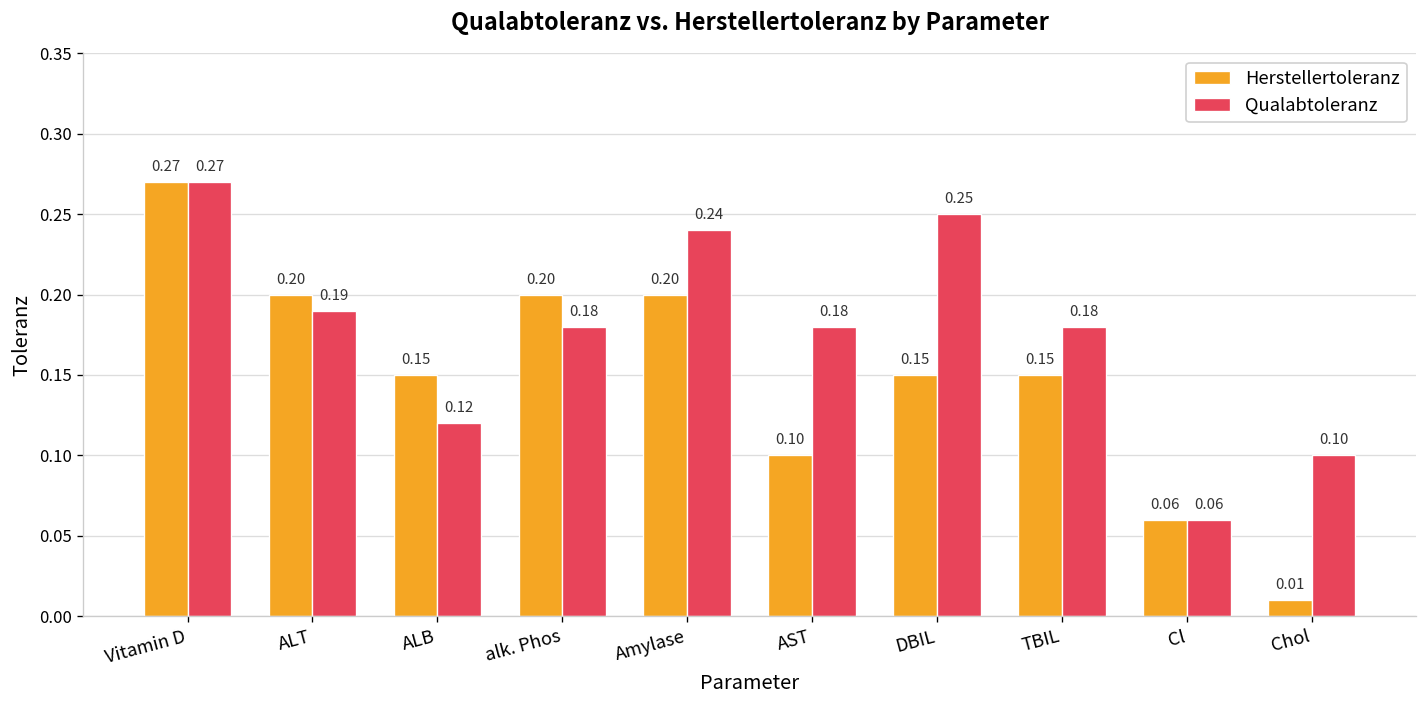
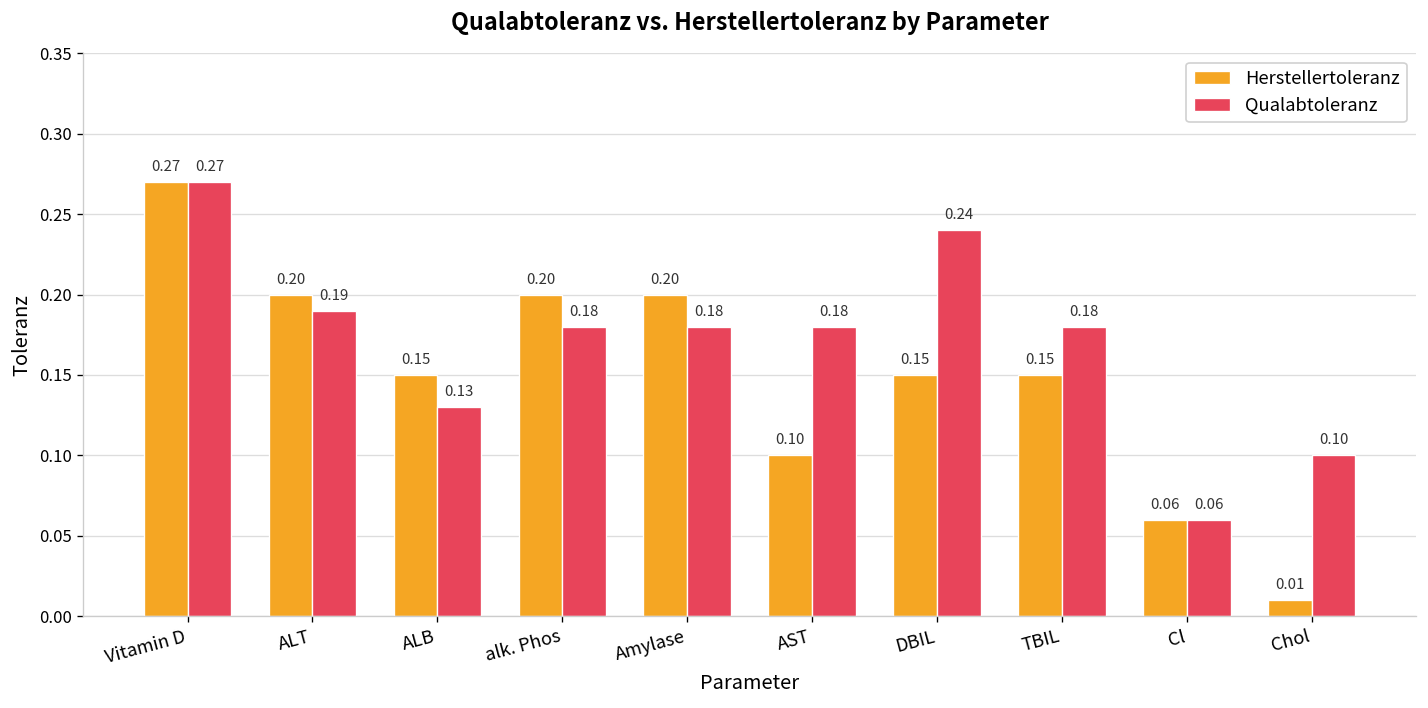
  {
    "Herstellertoleranz": {
      "Vitamin D": 0.27,
      "ALT": 0.20,
      "ALB": 0.15,
      "alk. Phos": 0.20,
      "Amylase": 0.20,
      "AST": 0.10,
      "DBIL": 0.15,
      "TBIL": 0.15,
      "Cl": 0.06,
      "Chol": 0.01
    },
    "Qualabtoleranz": {
      "Vitamin D": 0.27,
      "ALT": 0.19,
-     "ALB": 0.12,
+     "ALB": 0.13,
      "alk. Phos": 0.18,
-     "Amylase": 0.24,
+     "Amylase": 0.18,
      "AST": 0.18,
-     "DBIL": 0.25,
+     "DBIL": 0.24,
      "TBIL": 0.18,
      "Cl": 0.06,
      "Chol": 0.10
    }
  }
